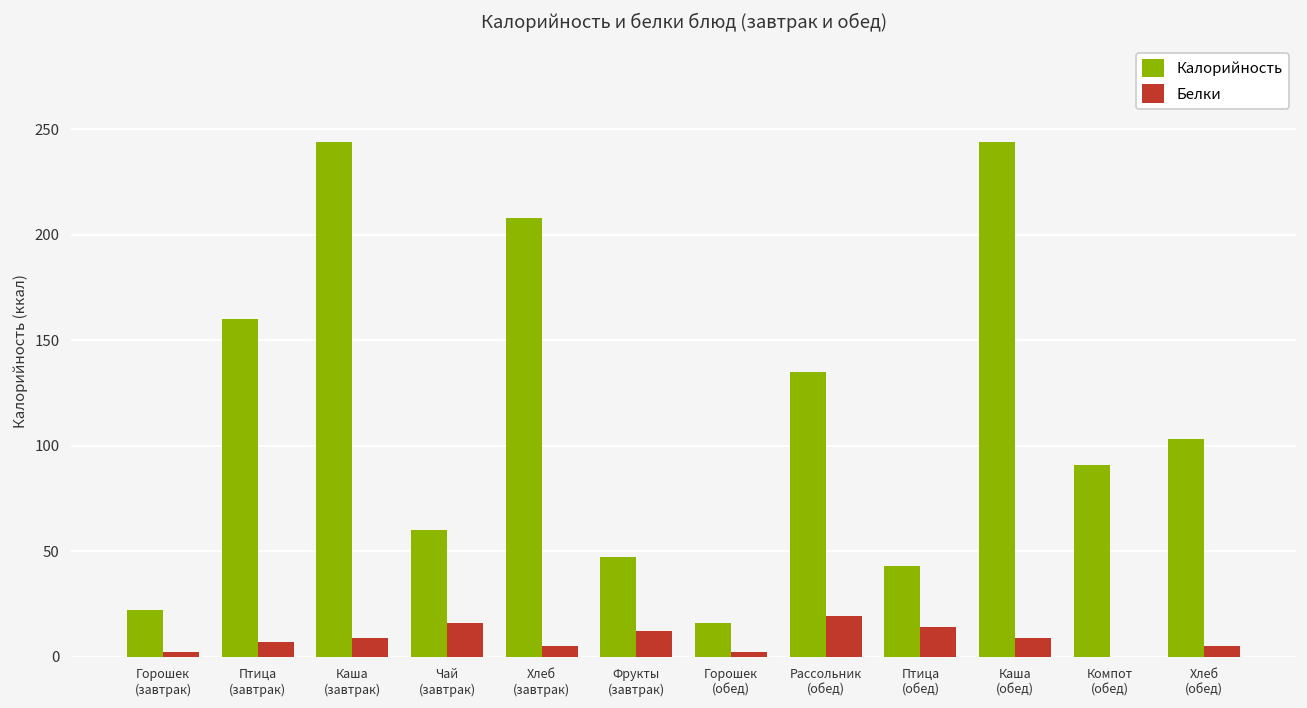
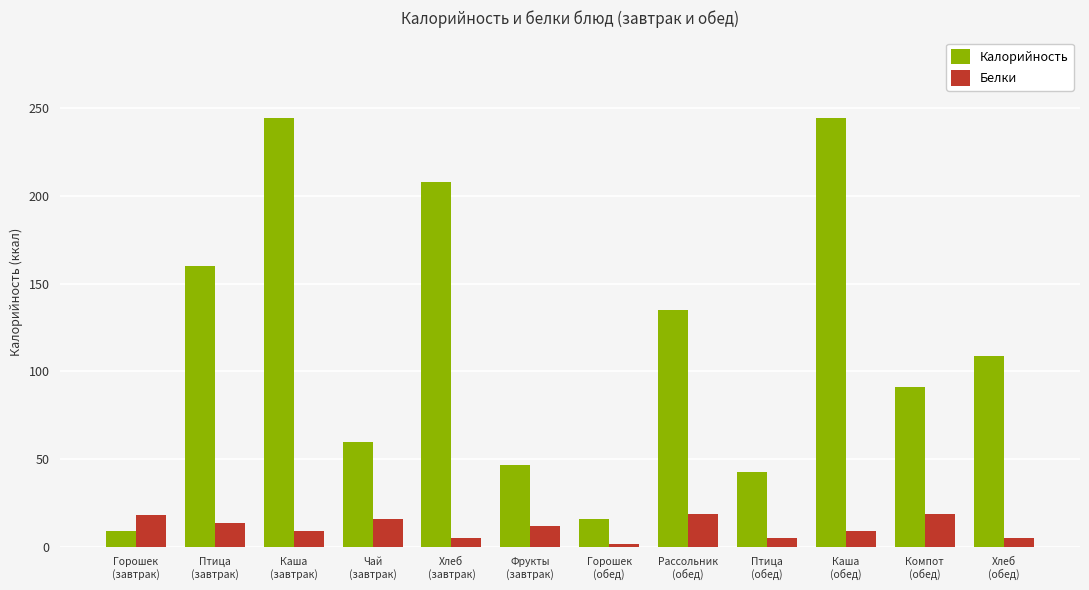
  {
    "Калорийность": {
-     "Горошек (завтрак)": 22,
+     "Горошек (завтрак)": 9,
      "Птица (завтрак)": 160,
      "Каша (завтрак)": 244,
      "Чай (завтрак)": 60,
      "Хлеб (завтрак)": 208,
      "Фрукты (завтрак)": 47,
      "Горошек (обед)": 16,
      "Рассольник (обед)": 135,
      "Птица (обед)": 43,
      "Каша (обед)": 244,
      "Компот (обед)": 91,
-     "Хлеб (обед)": 103
+     "Хлеб (обед)": 109
    },
    "Белки": {
-     "Горошек (завтрак)": 2,
-     "Птица (завтрак)": 7,
+     "Горошек (завтрак)": 18,
+     "Птица (завтрак)": 14,
      "Каша (завтрак)": 9,
      "Чай (завтрак)": 16,
      "Хлеб (завтрак)": 5,
      "Фрукты (завтрак)": 12,
      "Горошек (обед)": 2,
      "Рассольник (обед)": 19,
-     "Птица (обед)": 14,
+     "Птица (обед)": 5,
      "Каша (обед)": 9,
-     "Компот (обед)": 0,
+     "Компот (обед)": 19,
      "Хлеб (обед)": 5
    }
  }
